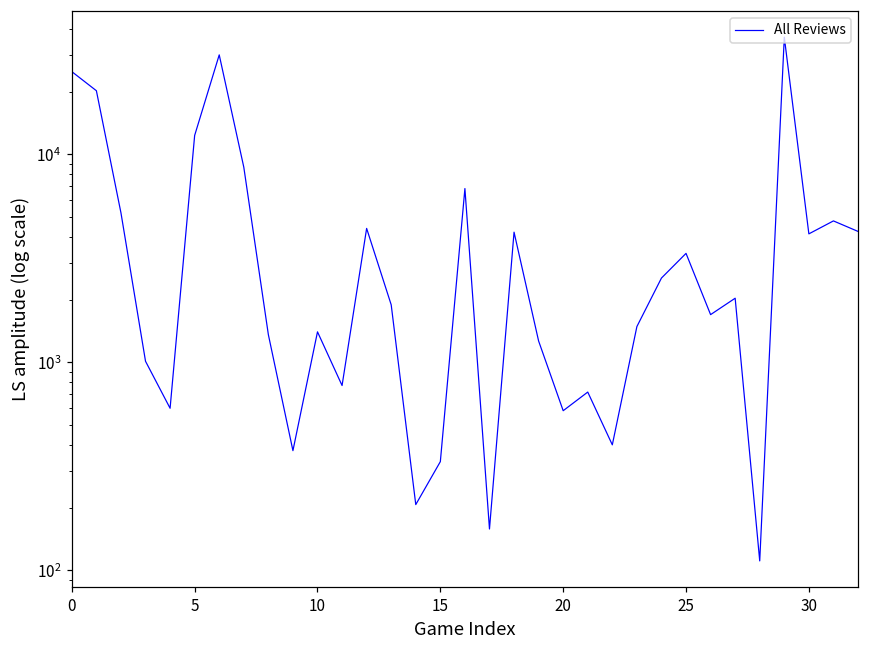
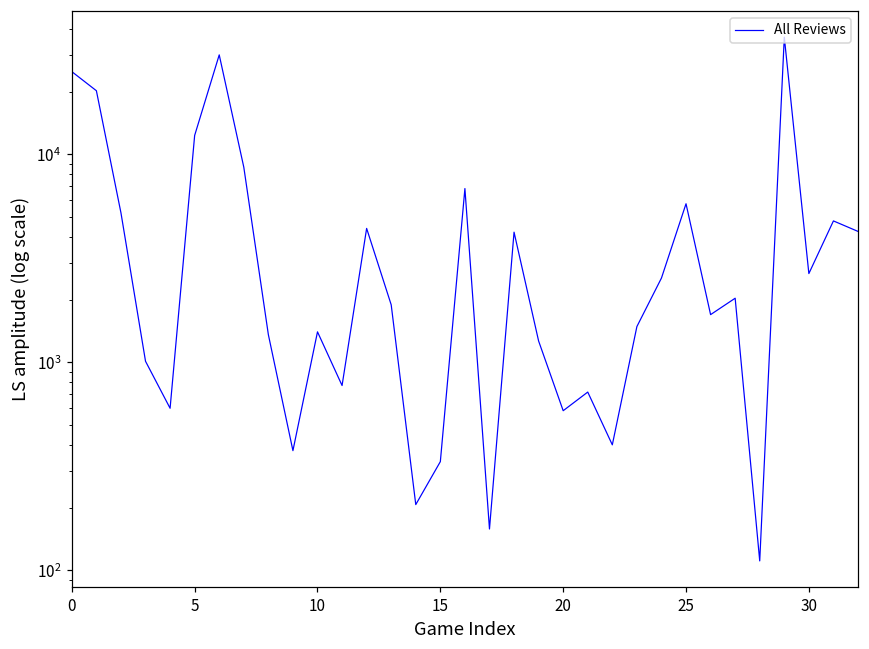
  {
    "0": 25000,
    "5": 12000,
    "10": 1400,
    "15": 330,
    "20": 590,
-   "25": 3300,
-   "30": 4100
+   "25": 5800,
+   "30": 2700
  }
